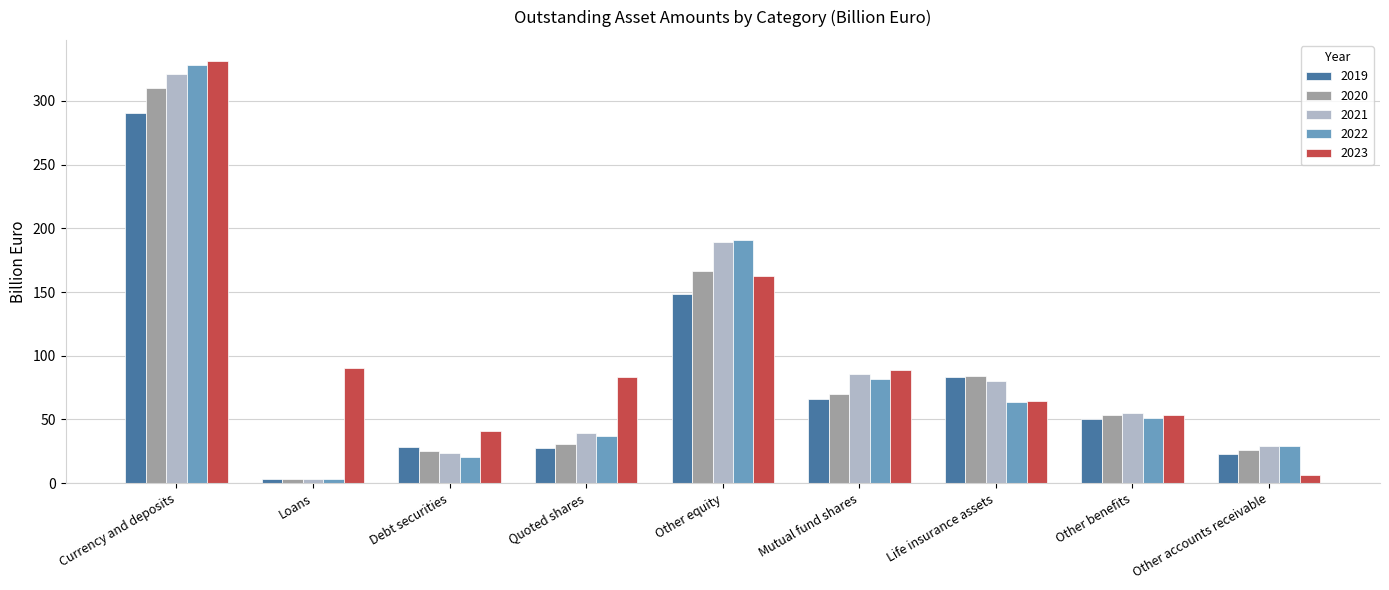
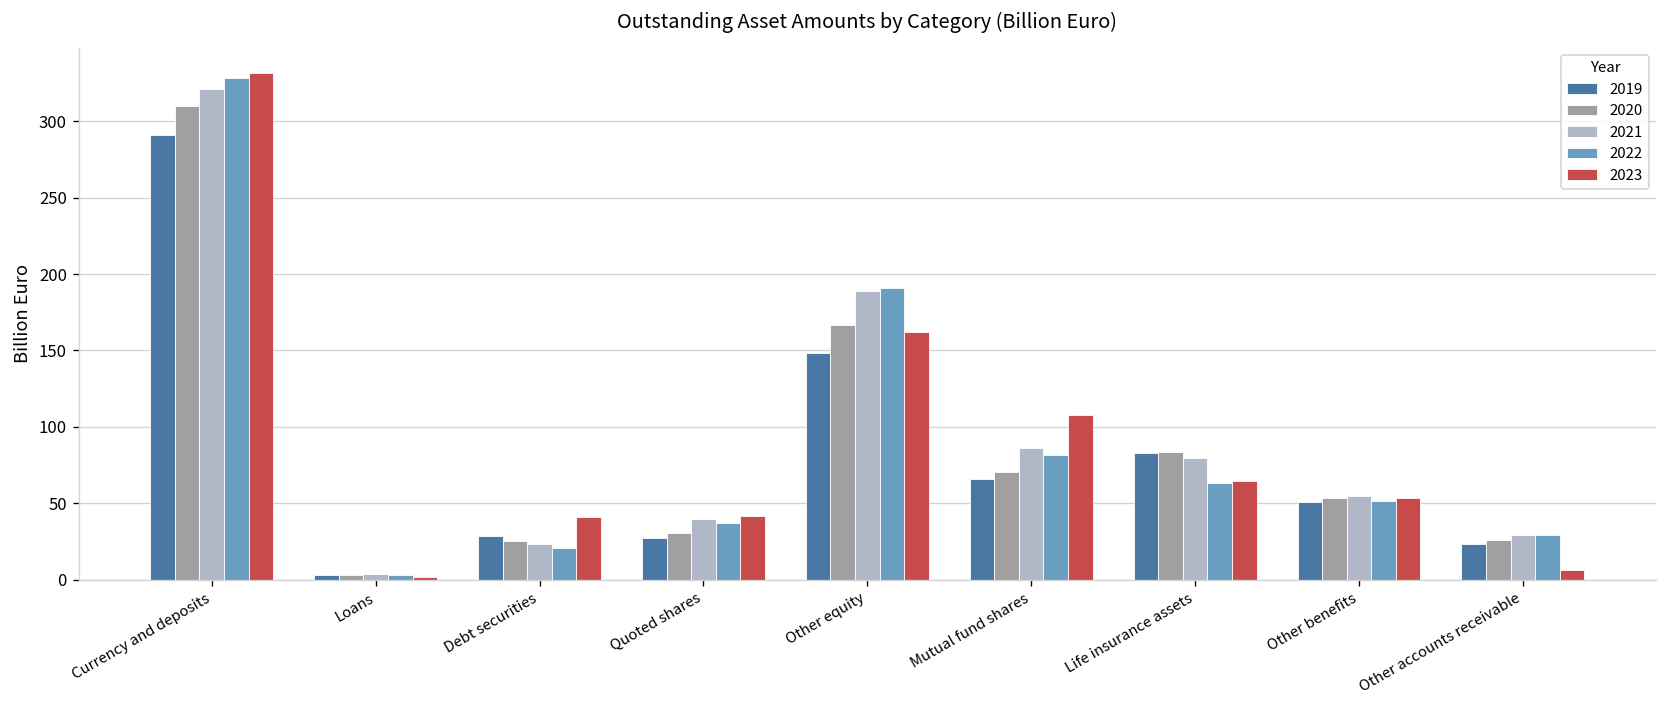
  {
    "2023": {
      "Currency and deposits": 331,
-     "Loans": 91,
+     "Loans": 2,
      "Debt securities": 41,
-     "Quoted shares": 83,
+     "Quoted shares": 42,
      "Other equity": 162,
-     "Mutual fund shares": 89,
+     "Mutual fund shares": 108,
      "Life insurance assets": 64,
      "Other benefits": 54,
      "Other accounts receivable": 6
    }
  }
